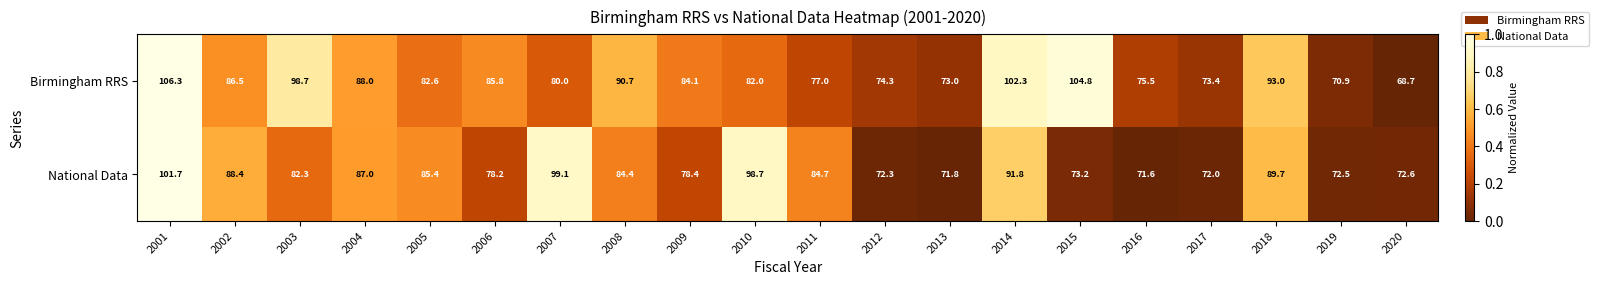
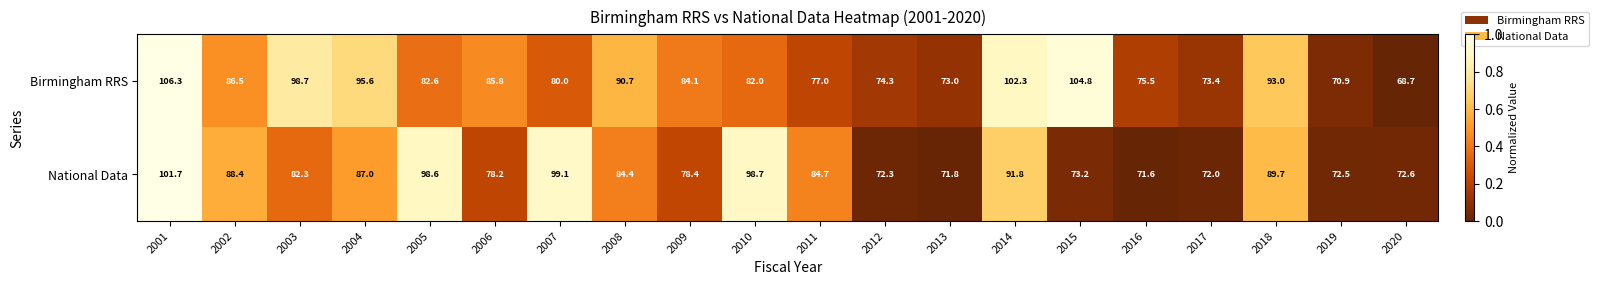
  {
    "Birmingham RRS": {
      "2001": 106.3,
      "2002": 86.5,
      "2003": 98.7,
-     "2004": 88.0,
+     "2004": 95.6,
      "2005": 82.6,
      "2006": 85.8,
      "2007": 80.0,
      "2008": 90.7,
      "2009": 84.1,
      "2010": 82.0,
      "2011": 77.0,
      "2012": 74.3,
      "2013": 73.0,
      "2014": 102.3,
      "2015": 104.8,
      "2016": 75.5,
      "2017": 73.4,
      "2018": 93.0,
      "2019": 70.9,
      "2020": 68.7
    },
    "National Data": {
      "2001": 101.7,
      "2002": 88.4,
      "2003": 82.3,
      "2004": 87.0,
-     "2005": 85.4,
+     "2005": 98.6,
      "2006": 78.2,
      "2007": 99.1,
      "2008": 84.4,
      "2009": 78.4,
      "2010": 98.7,
      "2011": 84.7,
      "2012": 72.3,
      "2013": 71.8,
      "2014": 91.8,
      "2015": 73.2,
      "2016": 71.6,
      "2017": 72.0,
      "2018": 89.7,
      "2019": 72.5,
      "2020": 72.6
    }
  }
